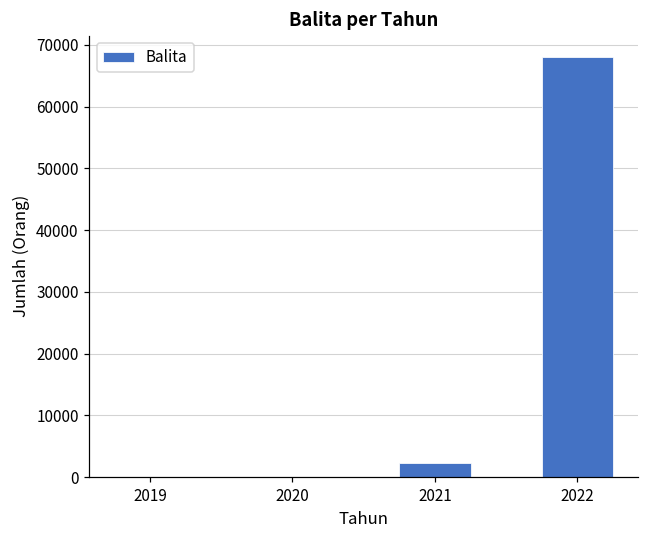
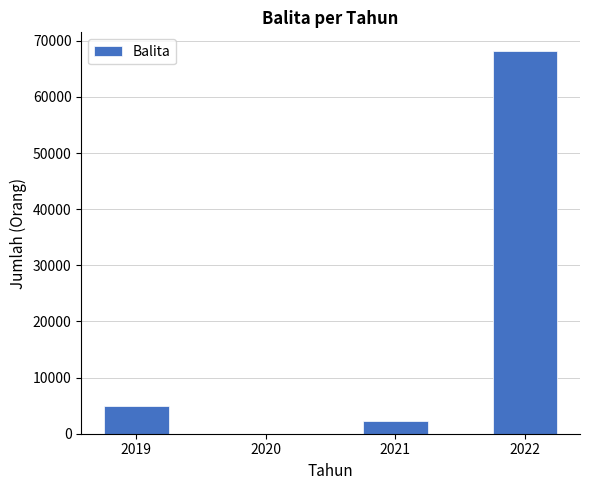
  {
-   "2019": 0,
+   "2019": 5000,
    "2020": 0,
    "2021": 2000,
    "2022": 68000
  }
